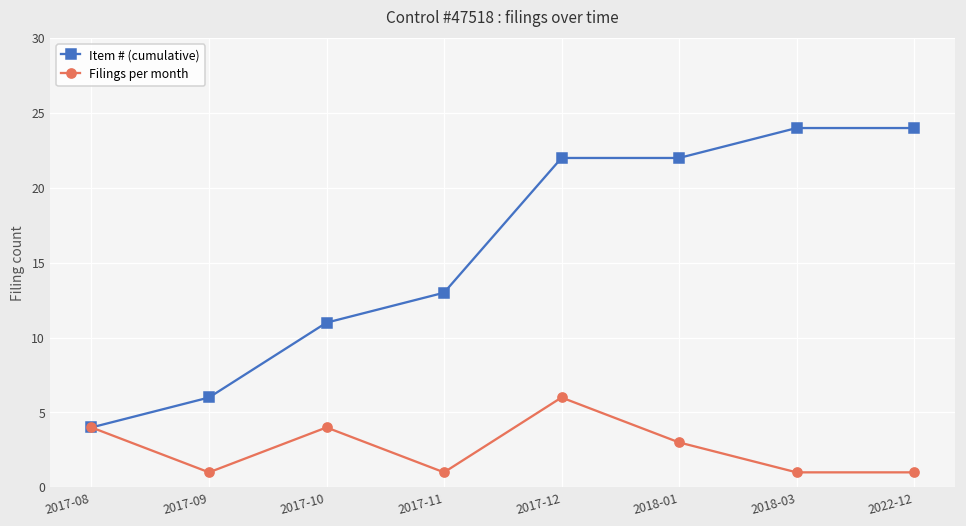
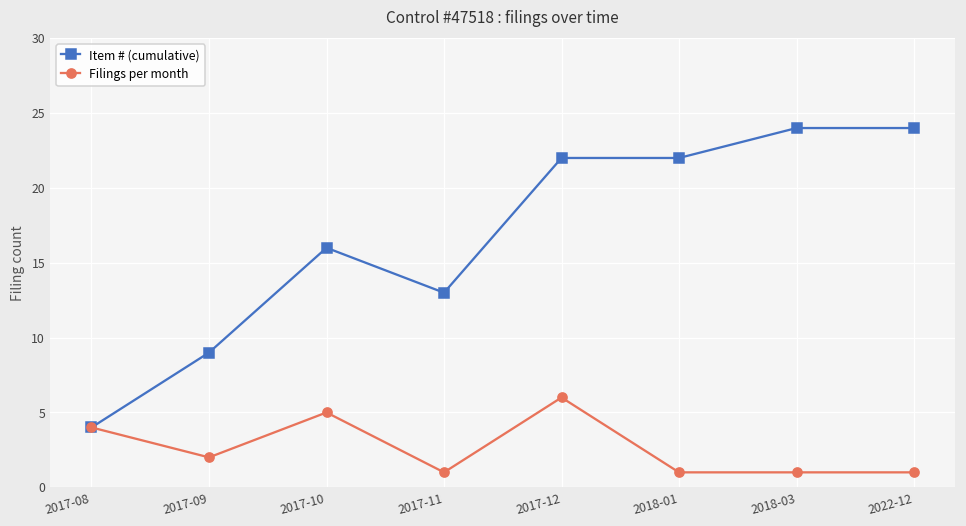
  {
    "Item # (cumulative)": {
-     "2017-09": 6,
-     "2017-10": 11,
+     "2017-09": 9,
+     "2017-10": 16,
      "2017-11": 13,
      "2017-12": 22,
      "2018-01": 22,
      "2018-03": 24,
      "2022-12": 24
    },
    "Filings per month": {
-     "2017-09": 1,
-     "2017-10": 4,
+     "2017-09": 2,
+     "2017-10": 5,
      "2017-11": 1,
      "2017-12": 6,
-     "2018-01": 3,
+     "2018-01": 1,
      "2018-03": 1,
      "2022-12": 1
    }
  }
